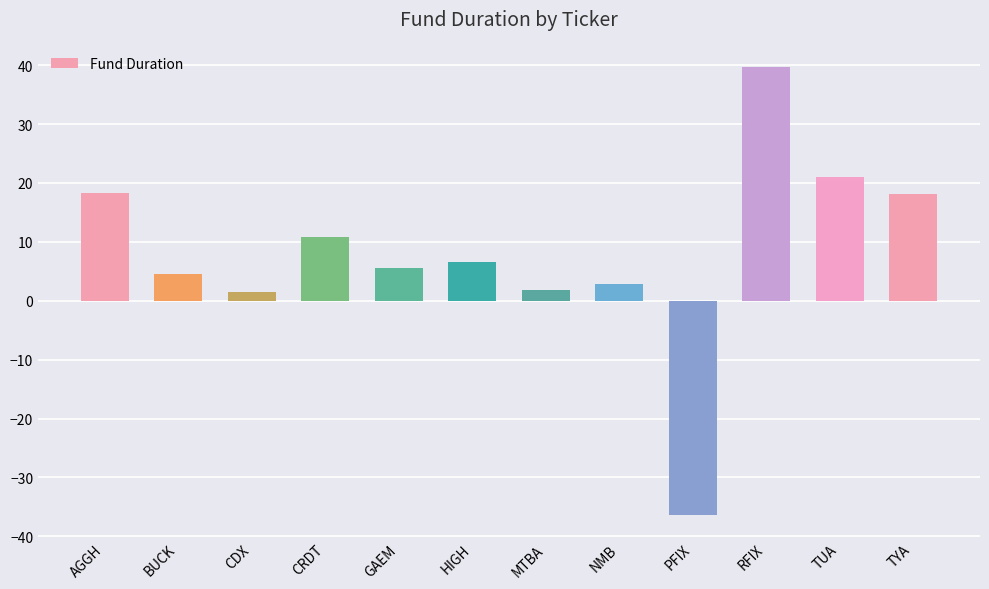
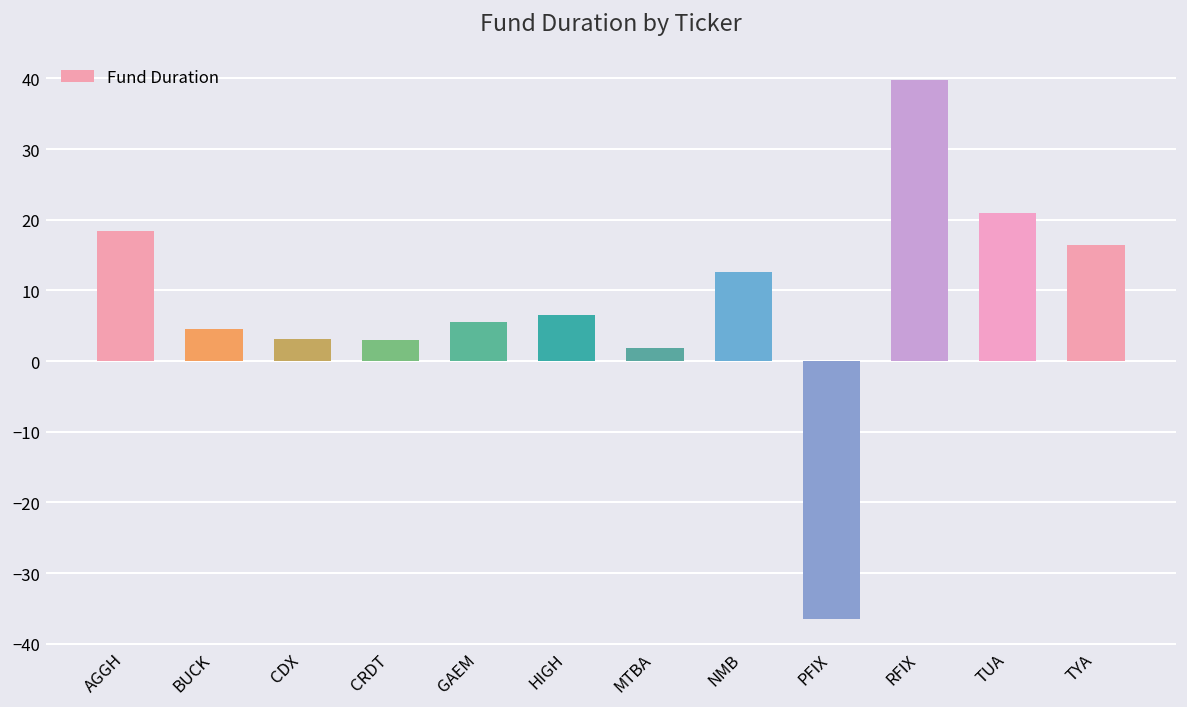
  {
    "AGGH": 18,
    "BUCK": 5,
-   "CDX": 2,
-   "CRDT": 11,
+   "CDX": 3,
+   "CRDT": 3,
    "GAEM": 6,
    "HIGH": 7,
    "MTBA": 2,
-   "NMB": 3,
+   "NMB": 13,
    "PFIX": -36,
    "RFIX": 40,
    "TUA": 21,
-   "TYA": 18
+   "TYA": 16
  }
